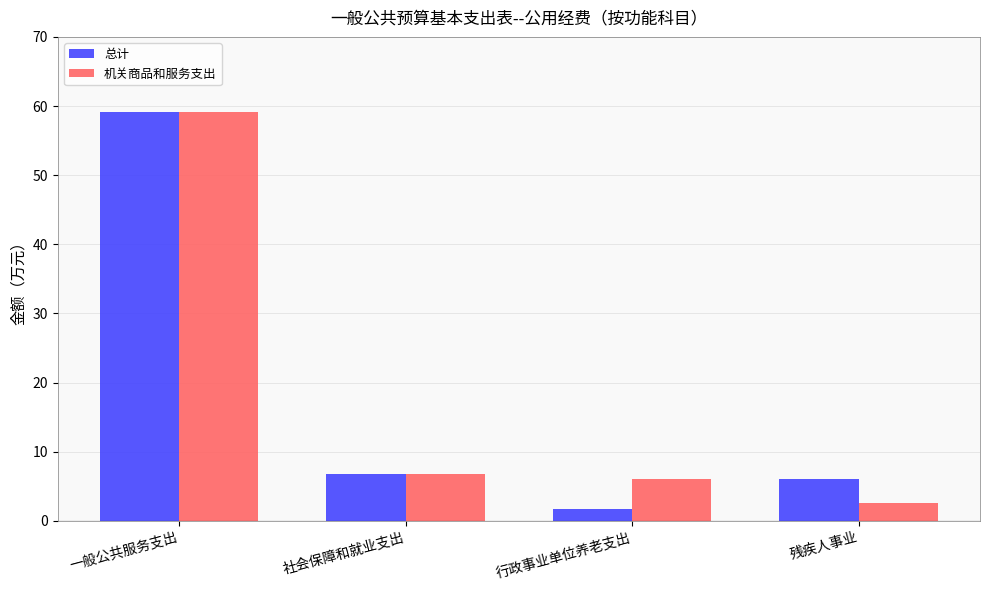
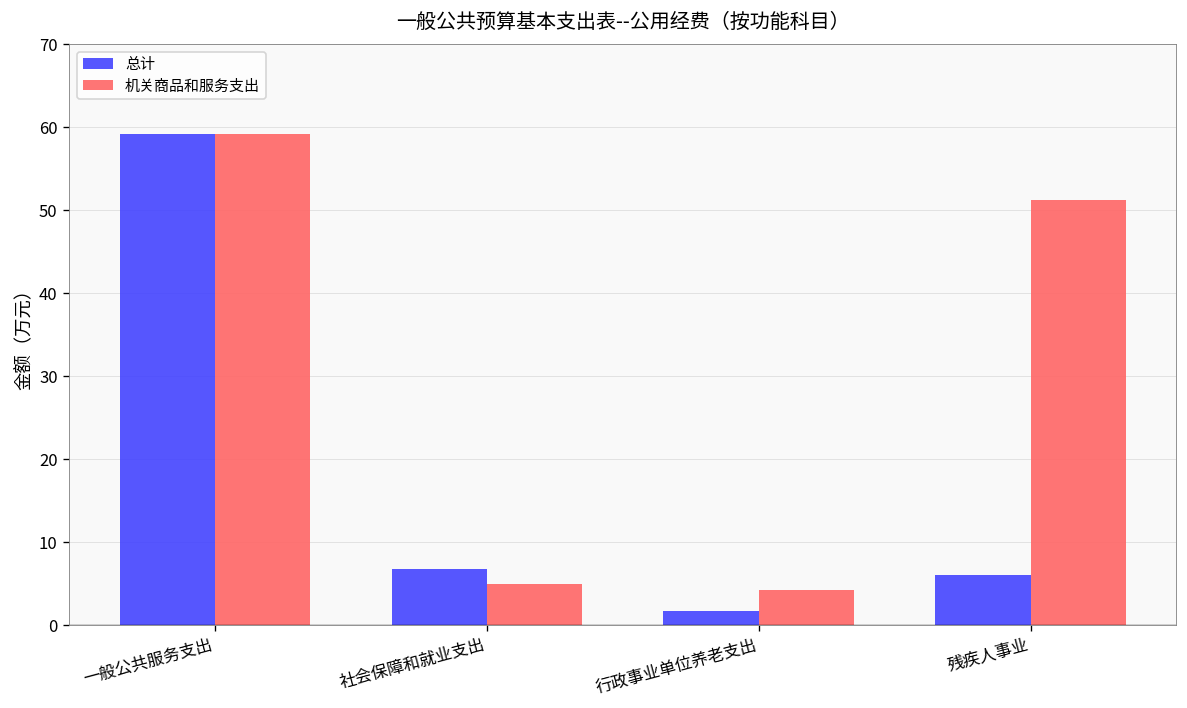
  {
    "总计": {
      "一般公共服务支出": 59,
      "社会保障和就业支出": 7,
      "行政事业单位养老支出": 2,
      "残疾人事业": 6
    },
    "机关商品和服务支出": {
      "一般公共服务支出": 59,
-     "社会保障和就业支出": 7,
-     "行政事业单位养老支出": 6,
-     "残疾人事业": 3
+     "社会保障和就业支出": 5,
+     "行政事业单位养老支出": 4,
+     "残疾人事业": 51
    }
  }
